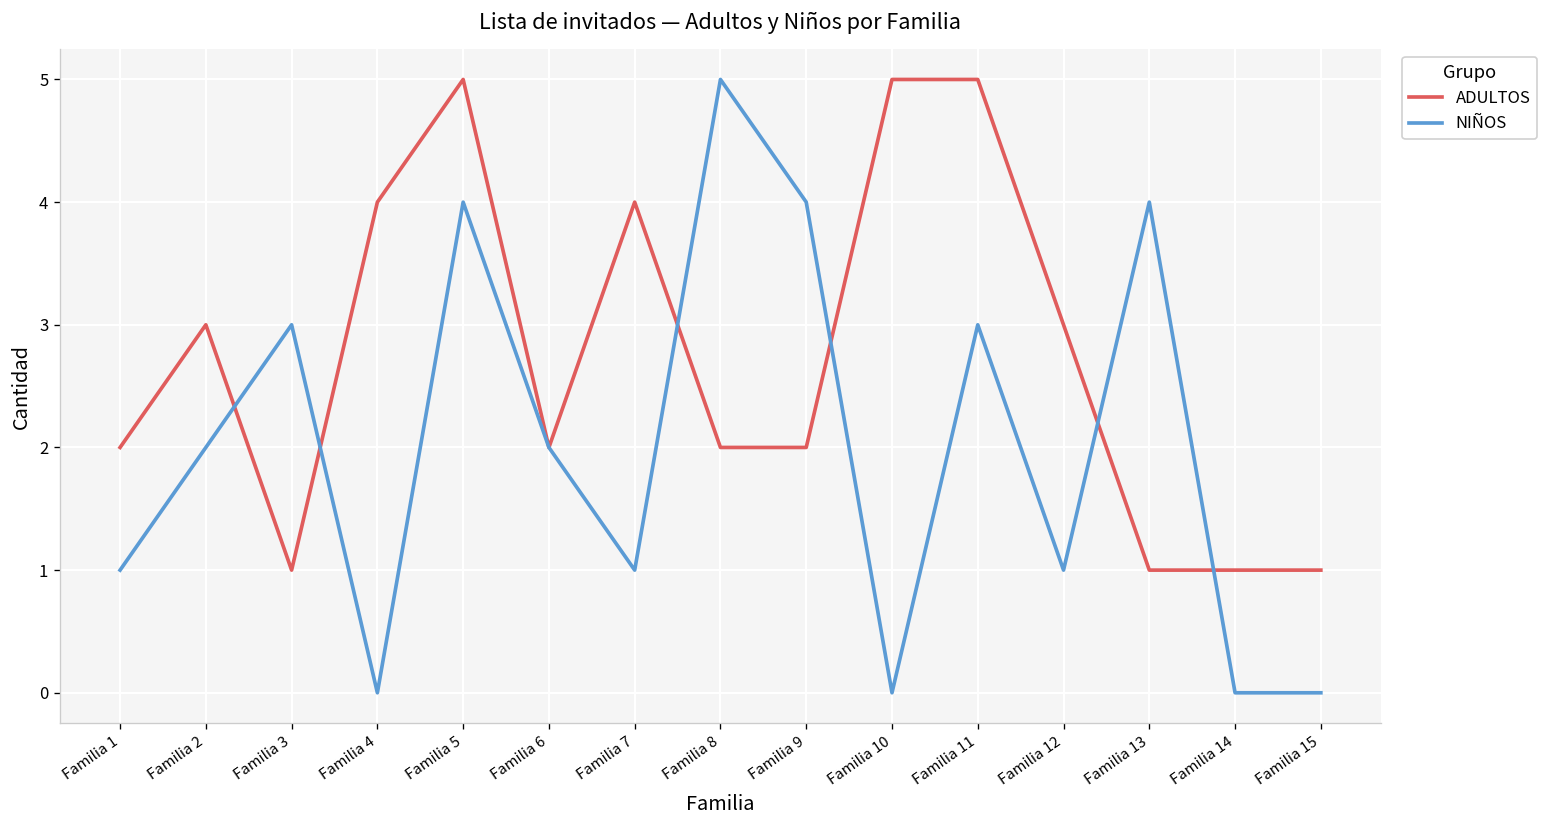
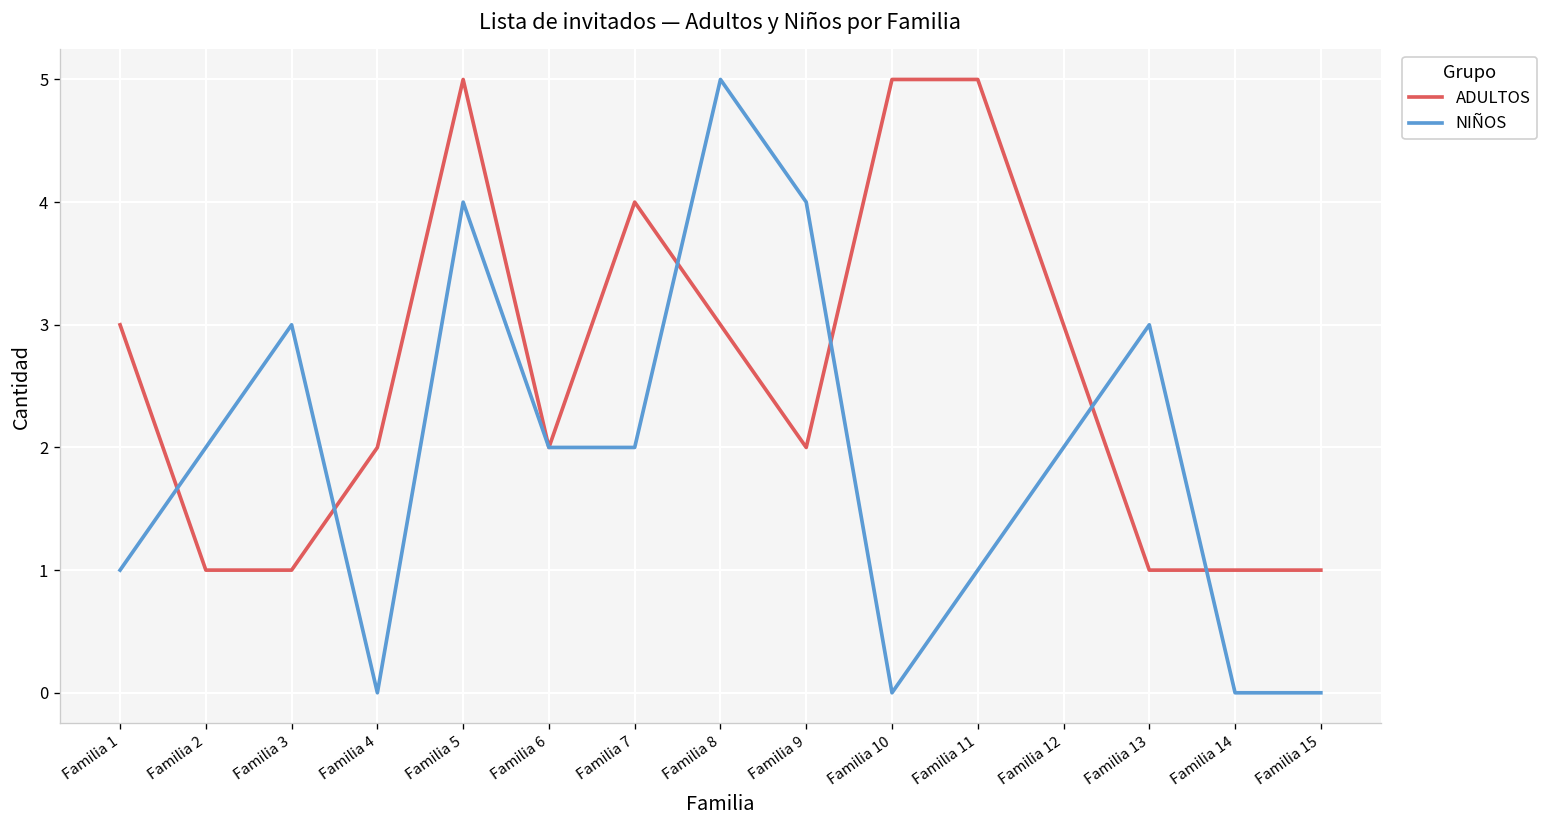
  {
    "ADULTOS": {
-     "Familia 1": 2,
-     "Familia 2": 3,
+     "Familia 1": 3,
+     "Familia 2": 1,
      "Familia 3": 1,
-     "Familia 4": 4,
+     "Familia 4": 2,
      "Familia 5": 5,
      "Familia 7": 4,
-     "Familia 8": 2,
+     "Familia 8": 3,
      "Familia 9": 2,
      "Familia 10": 5,
      "Familia 11": 5,
      "Familia 12": 3,
      "Familia 13": 1,
      "Familia 14": 1,
      "Familia 15": 1
    },
    "NIÑOS": {
      "Familia 1": 1,
      "Familia 2": 2,
      "Familia 3": 3,
      "Familia 4": 0,
      "Familia 5": 4,
-     "Familia 7": 1,
+     "Familia 7": 2,
      "Familia 8": 5,
      "Familia 9": 4,
      "Familia 10": 0,
-     "Familia 11": 3,
-     "Familia 12": 1,
-     "Familia 13": 4,
+     "Familia 11": 1,
+     "Familia 12": 2,
+     "Familia 13": 3,
      "Familia 14": 0,
      "Familia 15": 0
    }
  }
